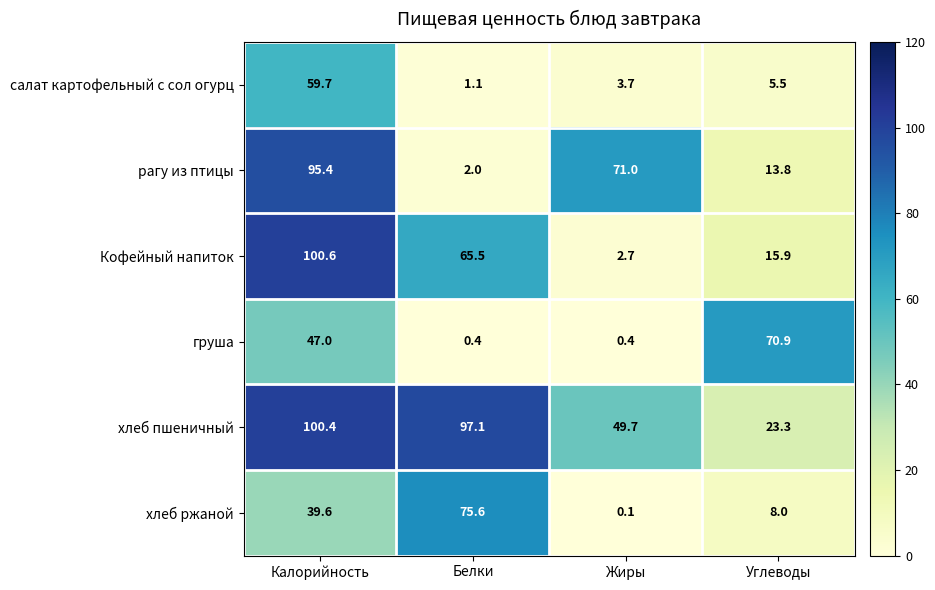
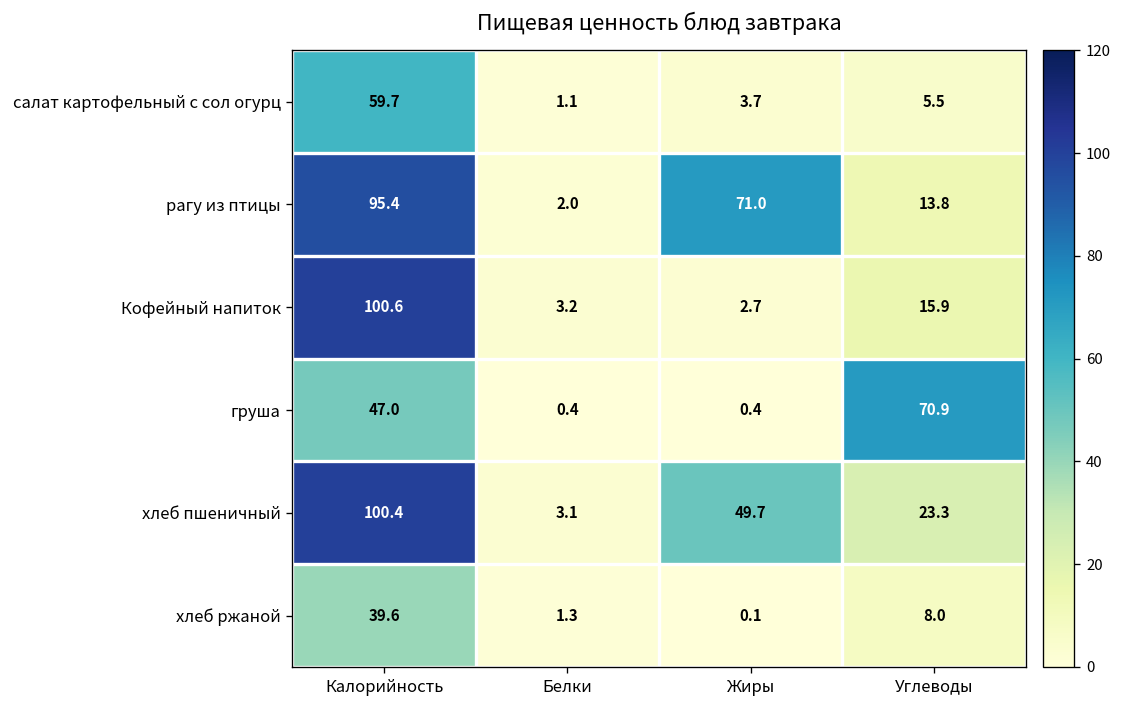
  {
    "салат картофельный с сол огурц": {
      "Калорийность": 59.7,
      "Белки": 1.1,
      "Жиры": 3.7,
      "Углеводы": 5.5
    },
    "рагу из птицы": {
      "Калорийность": 95.4,
      "Белки": 2.0,
      "Жиры": 71.0,
      "Углеводы": 13.8
    },
    "Кофейный напиток": {
      "Калорийность": 100.6,
-     "Белки": 65.5,
+     "Белки": 3.2,
      "Жиры": 2.7,
      "Углеводы": 15.9
    },
    "груша": {
      "Калорийность": 47.0,
      "Белки": 0.4,
      "Жиры": 0.4,
      "Углеводы": 70.9
    },
    "хлеб пшеничный": {
      "Калорийность": 100.4,
-     "Белки": 97.1,
+     "Белки": 3.1,
      "Жиры": 49.7,
      "Углеводы": 23.3
    },
    "хлеб ржаной": {
      "Калорийность": 39.6,
-     "Белки": 75.6,
+     "Белки": 1.3,
      "Жиры": 0.1,
      "Углеводы": 8.0
    }
  }
